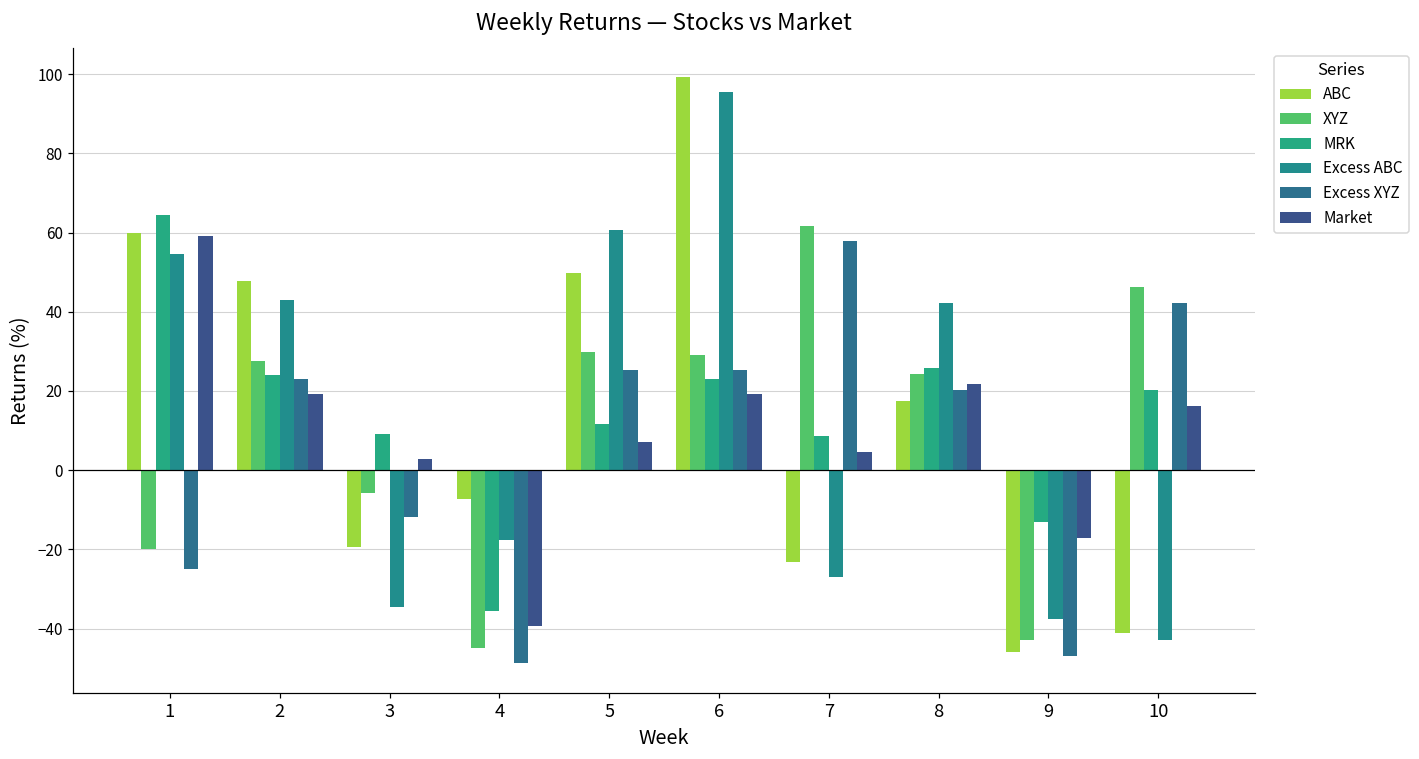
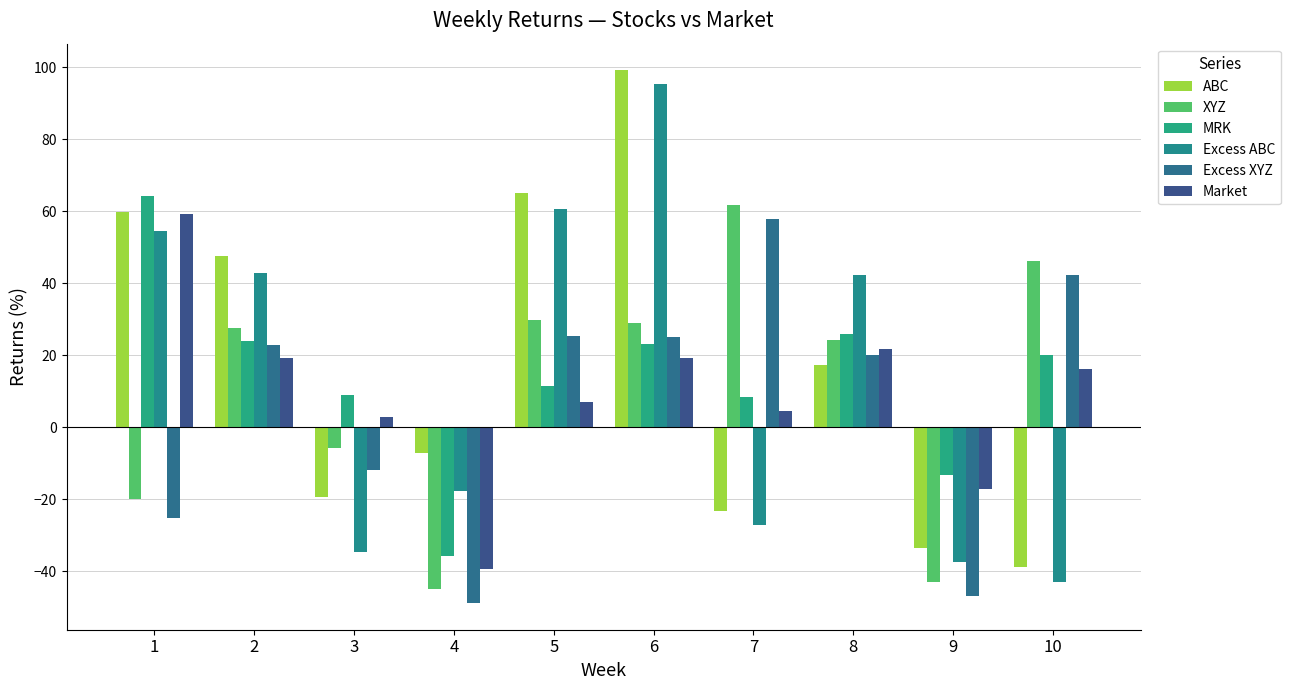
  {
    "ABC": {
      "1": 60,
      "2": 48,
      "3": -19,
      "4": -7,
-     "5": 50,
+     "5": 65,
      "6": 99,
      "7": -23,
      "8": 17,
-     "9": -46,
-     "10": -41
+     "9": -34,
+     "10": -39
    }
  }
